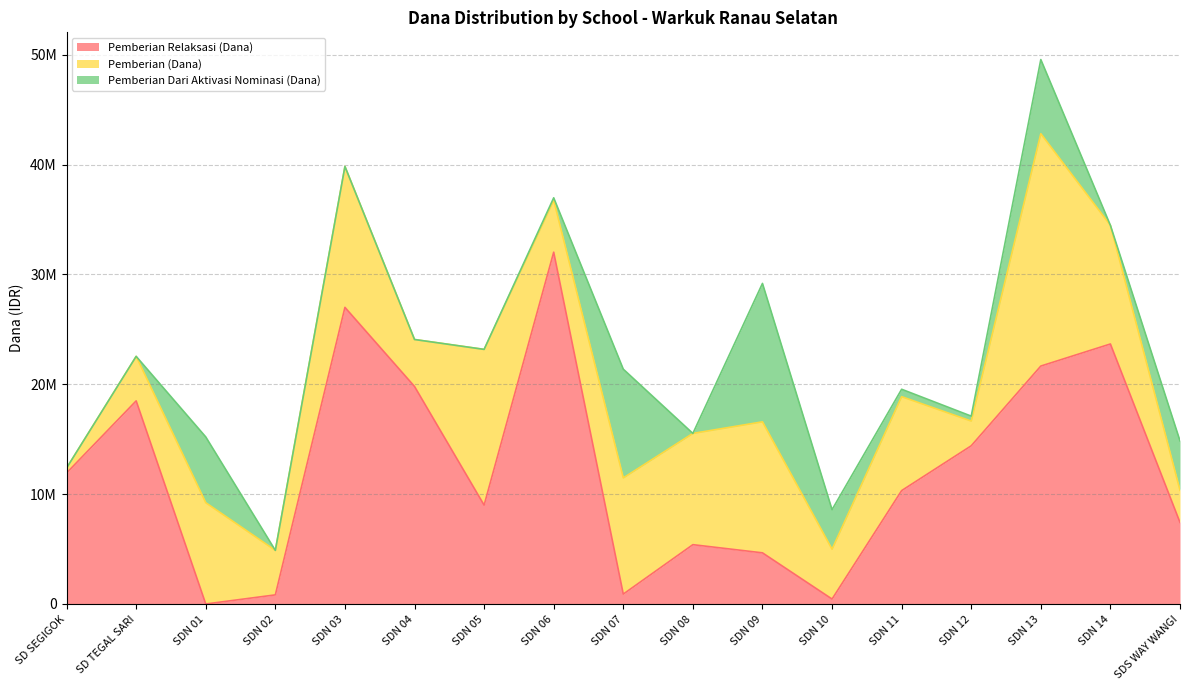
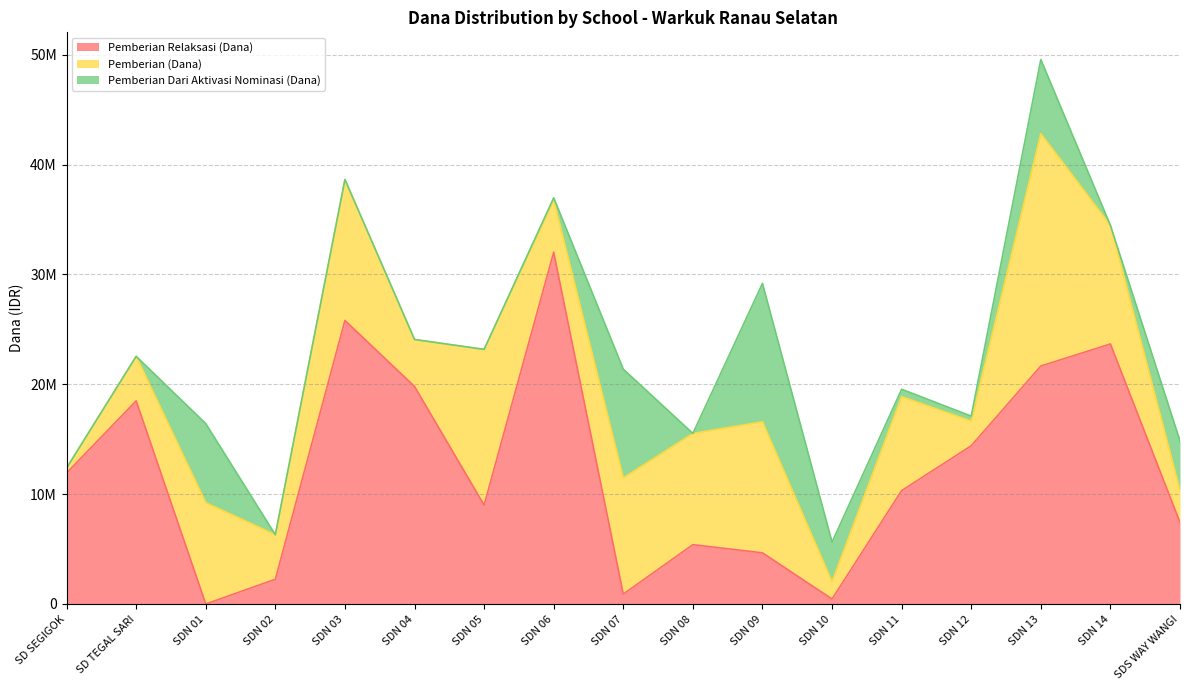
  {
    "Pemberian Relaksasi (Dana)": {
      "SD SEGIGOK": 11900000,
      "SD TEGAL SARI": 18500000,
      "SDN 01": 0,
-     "SDN 02": 800000,
-     "SDN 03": 27000000,
+     "SDN 02": 2300000,
+     "SDN 03": 25800000,
      "SDN 04": 19800000,
      "SDN 05": 9000000,
      "SDN 06": 32000000,
      "SDN 07": 900000,
      "SDN 08": 5400000,
      "SDN 09": 4700000,
      "SDN 10": 500000,
      "SDN 11": 10300000,
      "SDN 12": 14400000,
      "SDN 13": 21700000,
      "SDN 14": 23700000,
      "SDS WAY WANGI": 7400000
    },
    "Pemberian (Dana)": {
      "SDN 01": 9200000,
      "SDN 07": 10600000,
      "SDN 09": 11900000,
-     "SDN 10": 4500000,
+     "SDN 10": 1600000,
      "SDN 11": 8600000,
      "SDN 12": 2300000,
      "SDN 13": 21200000,
      "SDS WAY WANGI": 2900000
    },
    "Pemberian Dari Aktivasi Nominasi (Dana)": {
-     "SDN 01": 6000000,
+     "SDN 01": 7200000,
      "SDN 07": 9900000,
      "SDN 09": 12600000,
      "SDN 10": 3600000,
      "SDN 11": 700000,
      "SDN 12": 500000,
      "SDN 13": 6800000,
      "SDS WAY WANGI": 4500000
    }
  }
